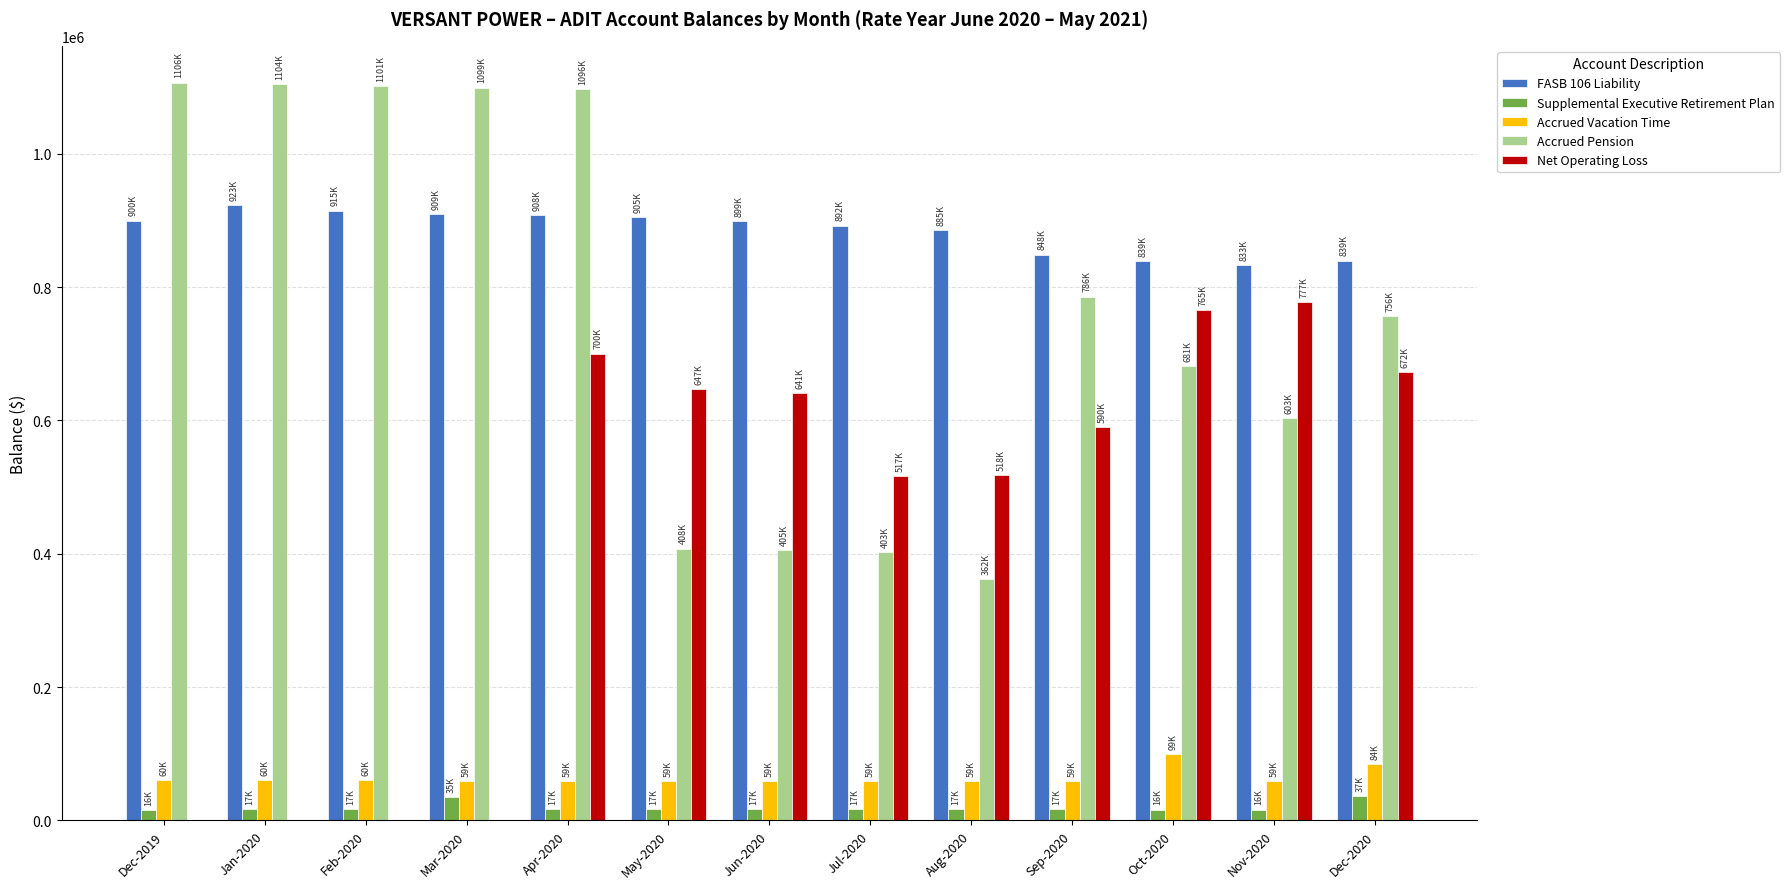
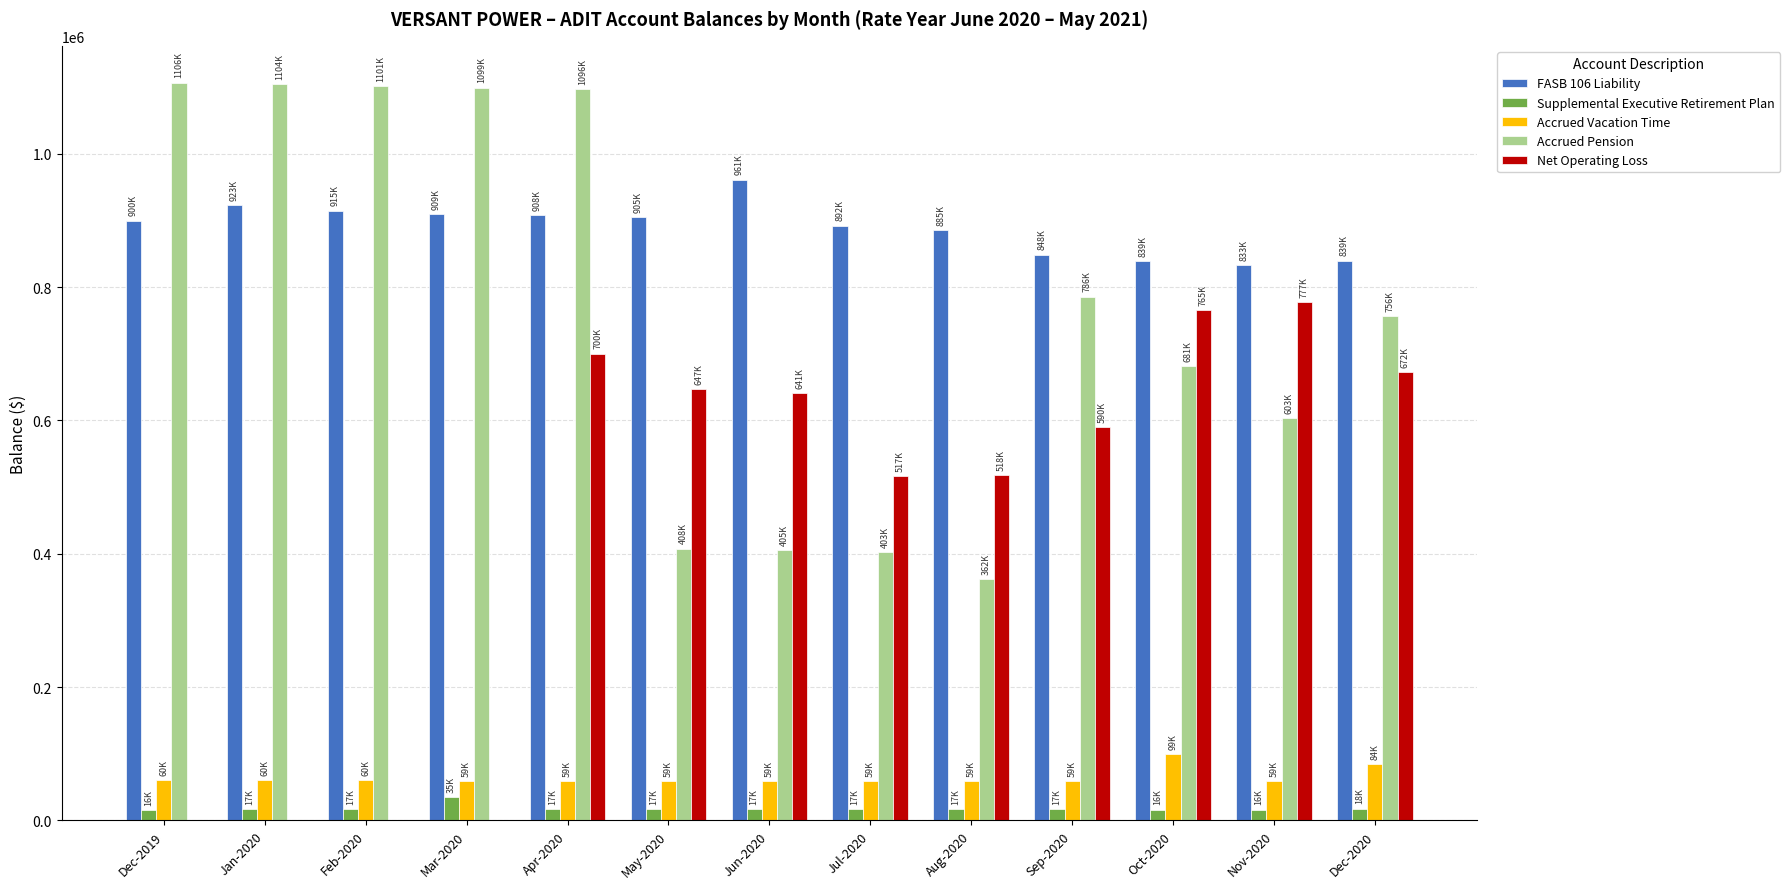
  {
    "FASB 106 Liability": {
      "Dec-2019": "900K",
      "Jan-2020": "923K",
      "Feb-2020": "915K",
      "Mar-2020": "909K",
      "Apr-2020": "908K",
      "May-2020": "905K",
-     "Jun-2020": "899K",
+     "Jun-2020": "961K",
      "Jul-2020": "892K",
      "Aug-2020": "885K",
      "Sep-2020": "848K",
      "Oct-2020": "839K",
      "Nov-2020": "833K",
      "Dec-2020": "839K"
    },
    "Supplemental Executive Retirement Plan": {
      "Dec-2019": "16K",
      "Jan-2020": "17K",
      "Feb-2020": "17K",
      "Mar-2020": "35K",
      "Apr-2020": "17K",
      "May-2020": "17K",
      "Jun-2020": "17K",
      "Jul-2020": "17K",
      "Aug-2020": "17K",
      "Sep-2020": "17K",
      "Oct-2020": "16K",
      "Nov-2020": "16K",
-     "Dec-2020": "37K"
+     "Dec-2020": "18K"
    },
    "Accrued Vacation Time": {
      "Dec-2019": "60K",
      "Jan-2020": "60K",
      "Feb-2020": "60K",
      "Mar-2020": "59K",
      "Apr-2020": "59K",
      "May-2020": "59K",
      "Jun-2020": "59K",
      "Jul-2020": "59K",
      "Aug-2020": "59K",
      "Sep-2020": "59K",
      "Oct-2020": "99K",
      "Nov-2020": "59K",
      "Dec-2020": "84K"
    },
    "Accrued Pension": {
      "Dec-2019": "1106K",
      "Jan-2020": "1104K",
      "Feb-2020": "1101K",
      "Mar-2020": "1099K",
      "Apr-2020": "1096K",
      "May-2020": "408K",
      "Jun-2020": "405K",
      "Jul-2020": "403K",
      "Aug-2020": "362K",
      "Sep-2020": "786K",
      "Oct-2020": "681K",
      "Nov-2020": "603K",
      "Dec-2020": "756K"
    },
    "Net Operating Loss": {
      "Apr-2020": "700K",
      "May-2020": "647K",
      "Jun-2020": "641K",
      "Jul-2020": "517K",
      "Aug-2020": "518K",
      "Sep-2020": "590K",
      "Oct-2020": "765K",
      "Nov-2020": "777K",
      "Dec-2020": "672K"
    }
  }
